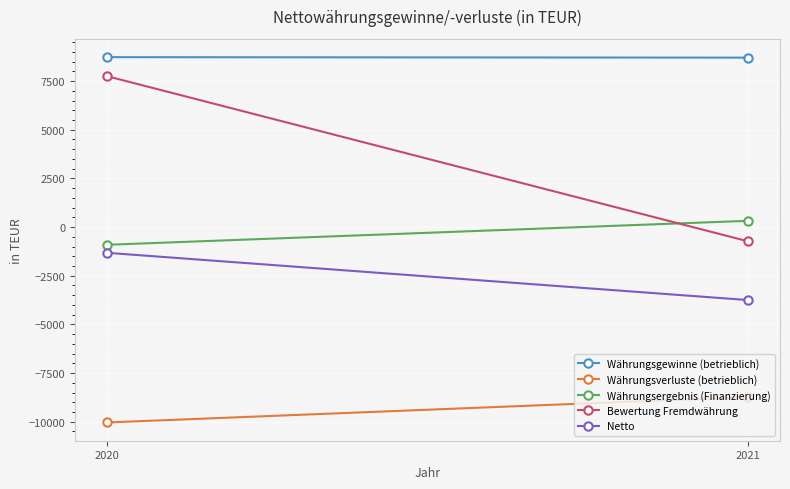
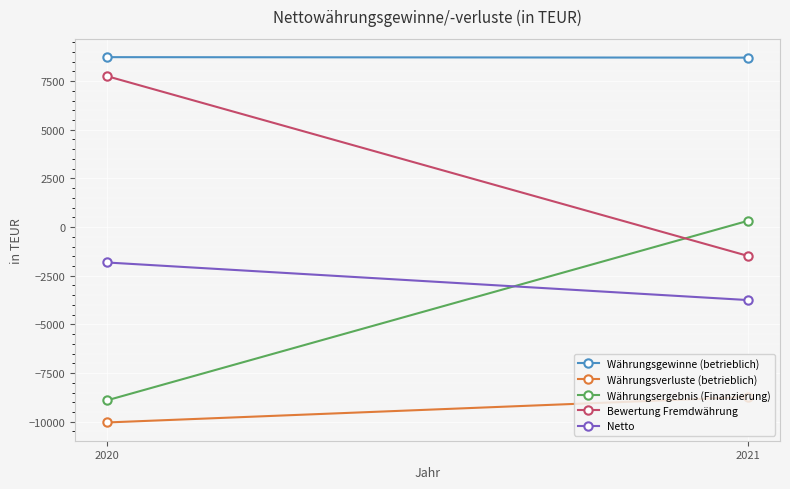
  {
    "Währungsgewinne (betrieblich)": {
      "2020": 8700,
      "2021": 8700
    },
    "Währungsverluste (betrieblich)": {
      "2020": -10000
    },
    "Währungsergebnis (Finanzierung)": {
-     "2020": -900,
+     "2020": -8900,
      "2021": 300
    },
    "Bewertung Fremdwährung": {
      "2020": 7800,
-     "2021": -700
+     "2021": -1500
    },
    "Netto": {
-     "2020": -1300,
+     "2020": -1800,
      "2021": -3800
    }
  }
